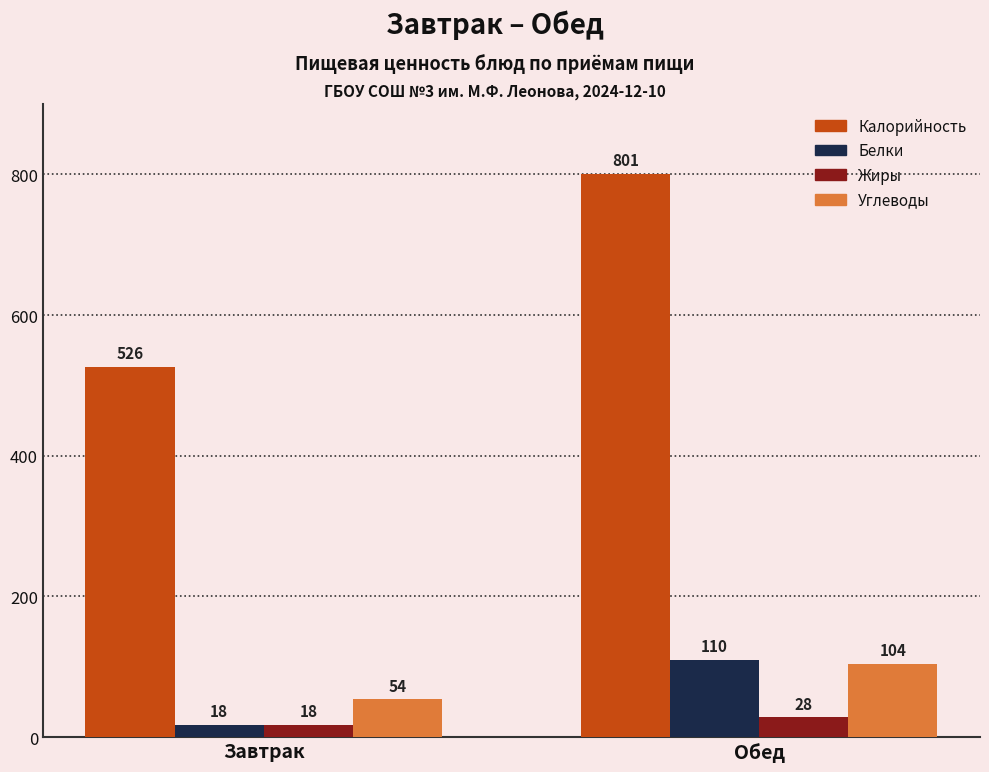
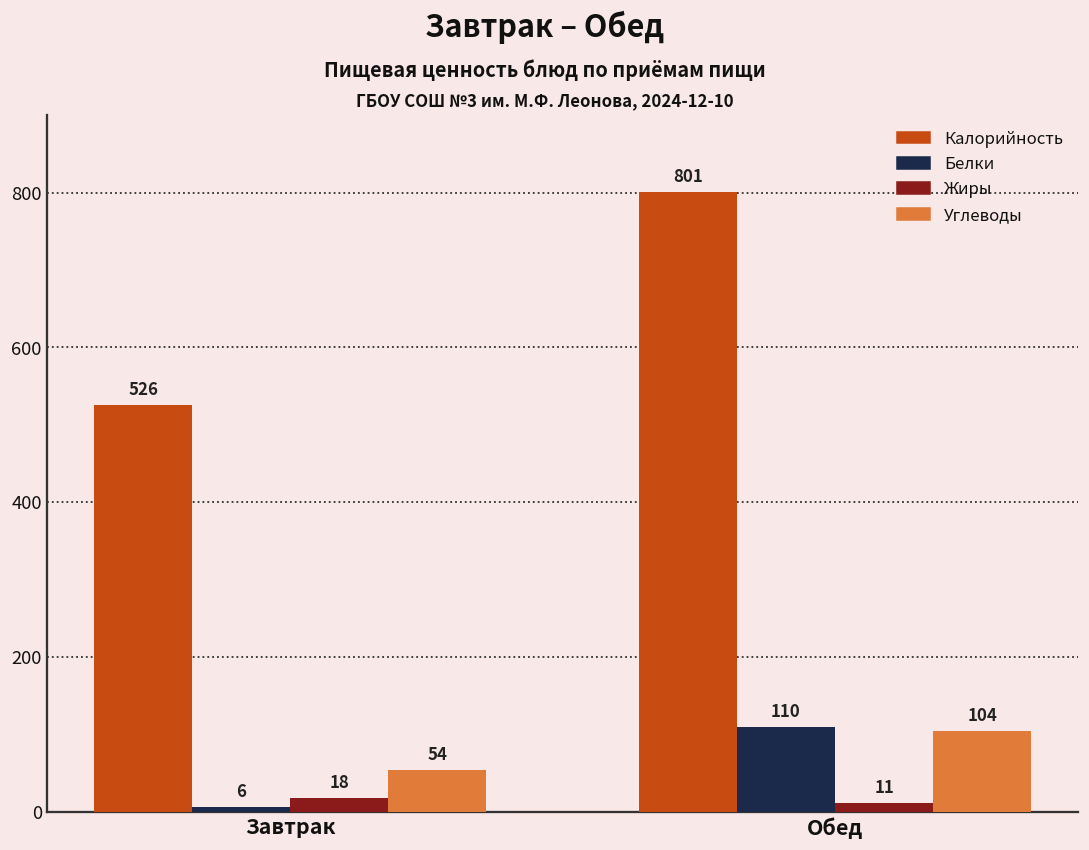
  {
    "Калорийность": {
      "Завтрак": 526,
      "Обед": 801
    },
    "Белки": {
-     "Завтрак": 18,
+     "Завтрак": 6,
      "Обед": 110
    },
    "Жиры": {
      "Завтрак": 18,
-     "Обед": 28
+     "Обед": 11
    },
    "Углеводы": {
      "Завтрак": 54,
      "Обед": 104
    }
  }
